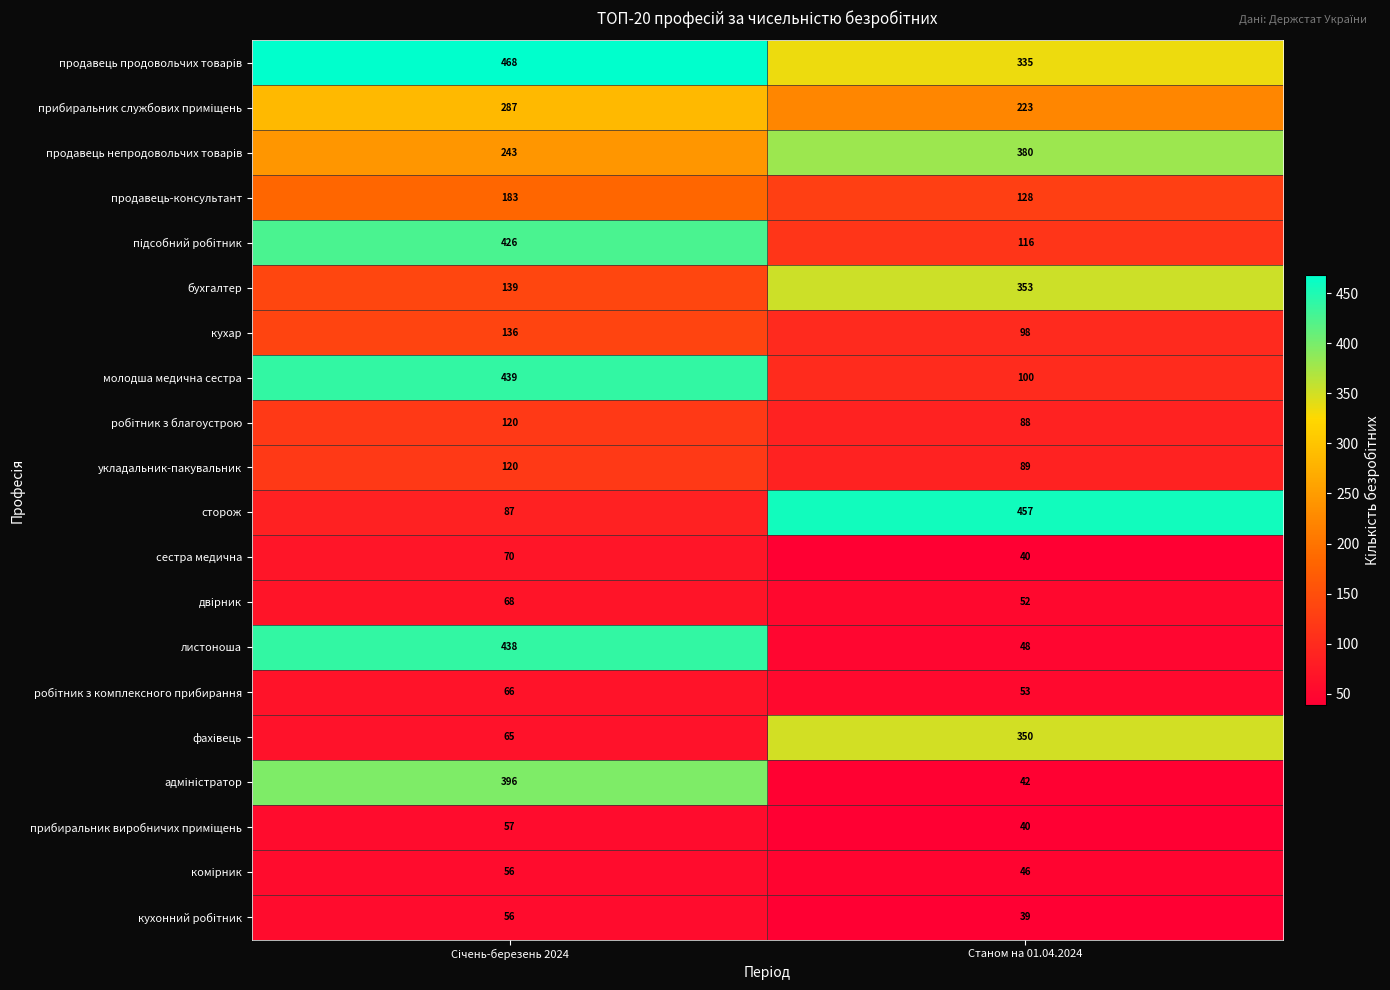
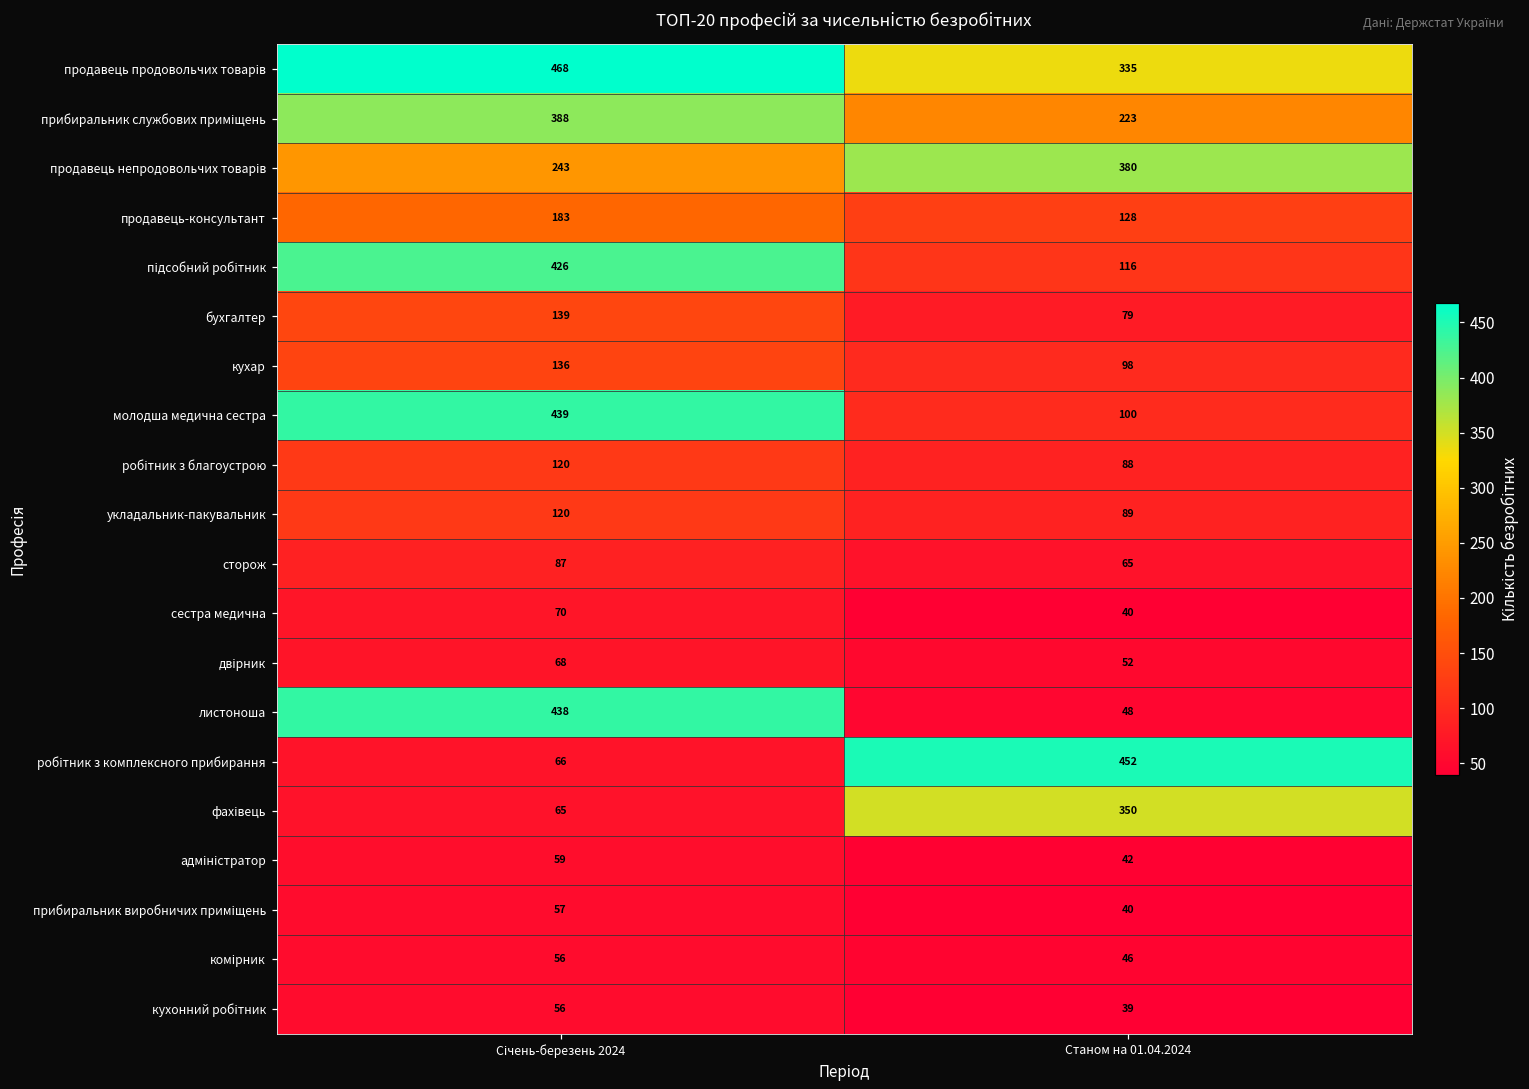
  {
    "продавець продовольчих товарів": {
      "Січень-березень 2024": 468,
      "Станом на 01.04.2024": 335
    },
    "прибиральник службових приміщень": {
-     "Січень-березень 2024": 287,
+     "Січень-березень 2024": 388,
      "Станом на 01.04.2024": 223
    },
    "продавець непродовольчих товарів": {
      "Січень-березень 2024": 243,
      "Станом на 01.04.2024": 380
    },
    "продавець-консультант": {
      "Січень-березень 2024": 183,
      "Станом на 01.04.2024": 128
    },
    "підсобний робітник": {
      "Січень-березень 2024": 426,
      "Станом на 01.04.2024": 116
    },
    "бухгалтер": {
      "Січень-березень 2024": 139,
-     "Станом на 01.04.2024": 353
+     "Станом на 01.04.2024": 79
    },
    "кухар": {
      "Січень-березень 2024": 136,
      "Станом на 01.04.2024": 98
    },
    "молодша медична сестра": {
      "Січень-березень 2024": 439,
      "Станом на 01.04.2024": 100
    },
    "робітник з благоустрою": {
      "Січень-березень 2024": 120,
      "Станом на 01.04.2024": 88
    },
    "укладальник-пакувальник": {
      "Січень-березень 2024": 120,
      "Станом на 01.04.2024": 89
    },
    "сторож": {
      "Січень-березень 2024": 87,
-     "Станом на 01.04.2024": 457
+     "Станом на 01.04.2024": 65
    },
    "сестра медична": {
      "Січень-березень 2024": 70,
      "Станом на 01.04.2024": 40
    },
    "двірник": {
      "Січень-березень 2024": 68,
      "Станом на 01.04.2024": 52
    },
    "листоноша": {
      "Січень-березень 2024": 438,
      "Станом на 01.04.2024": 48
    },
    "робітник з комплексного прибирання": {
      "Січень-березень 2024": 66,
-     "Станом на 01.04.2024": 53
+     "Станом на 01.04.2024": 452
    },
    "фахівець": {
      "Січень-березень 2024": 65,
      "Станом на 01.04.2024": 350
    },
    "адміністратор": {
-     "Січень-березень 2024": 396,
+     "Січень-березень 2024": 59,
      "Станом на 01.04.2024": 42
    },
    "прибиральник виробничих приміщень": {
      "Січень-березень 2024": 57,
      "Станом на 01.04.2024": 40
    },
    "комірник": {
      "Січень-березень 2024": 56,
      "Станом на 01.04.2024": 46
    },
    "кухонний робітник": {
      "Січень-березень 2024": 56,
      "Станом на 01.04.2024": 39
    }
  }
